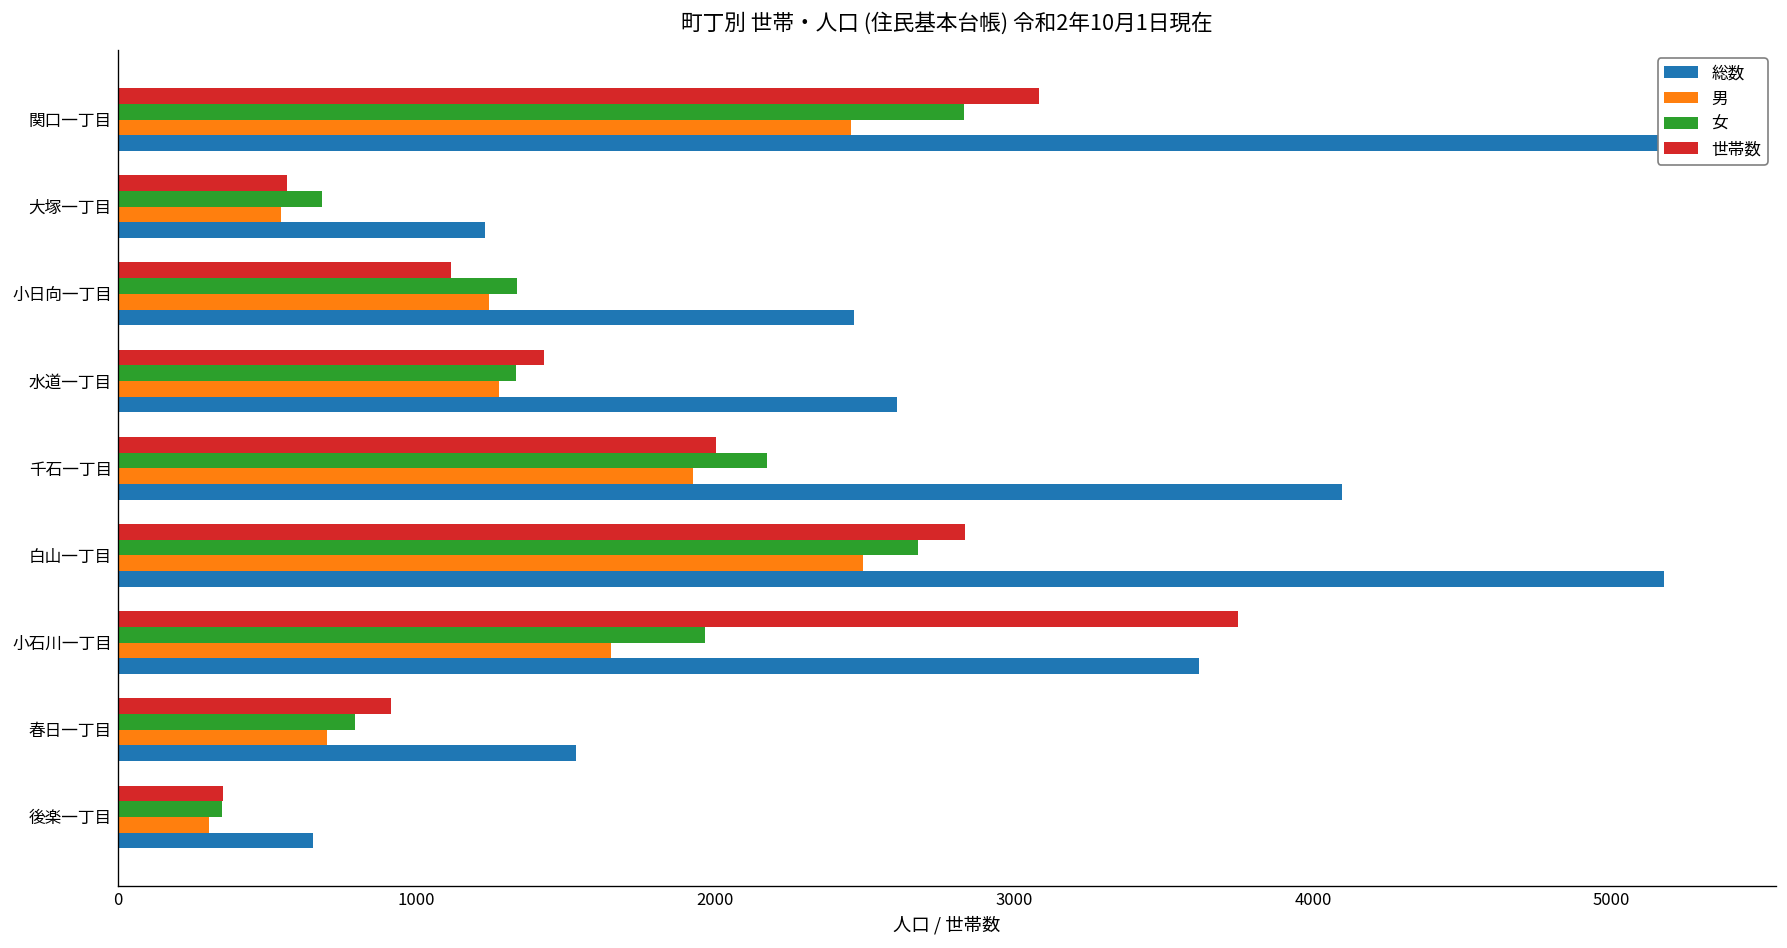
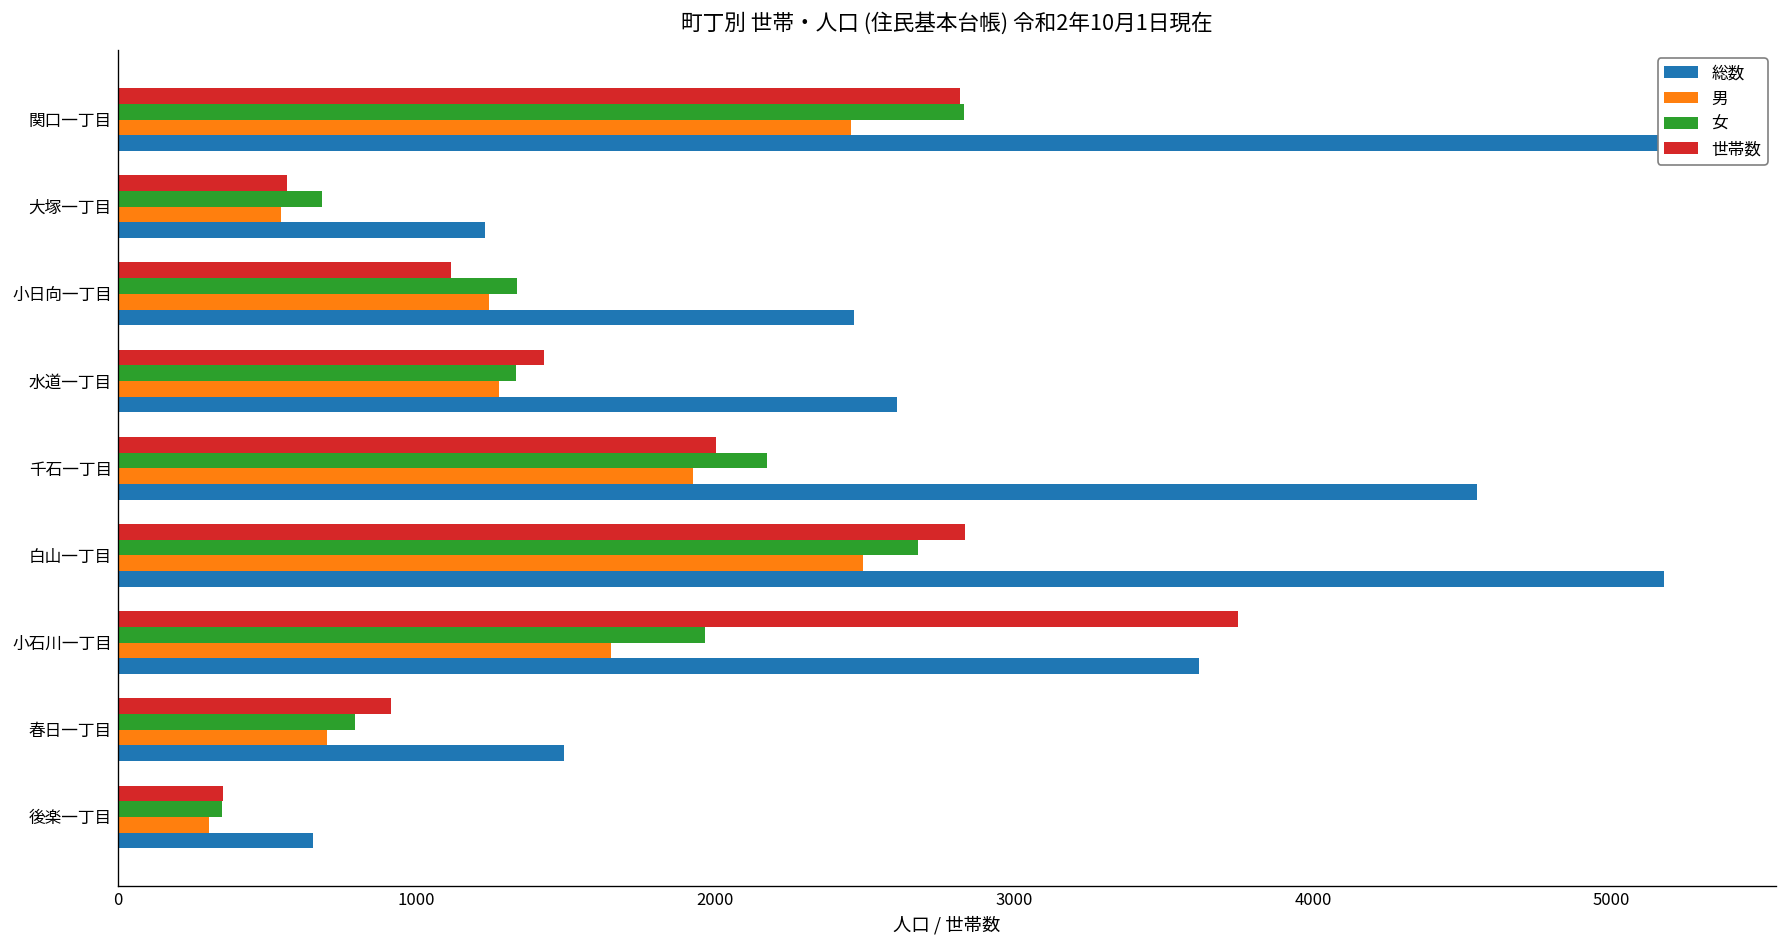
  {
    "総数": {
      "大塚一丁目": 1230,
      "小日向一丁目": 2460,
      "水道一丁目": 2610,
-     "千石一丁目": 4100,
+     "千石一丁目": 4550,
      "白山一丁目": 5170,
      "小石川一丁目": 3620,
-     "春日一丁目": 1530,
+     "春日一丁目": 1490,
      "後楽一丁目": 660
    },
    "男": {
      "関口一丁目": 2450,
      "大塚一丁目": 550,
      "小日向一丁目": 1240,
      "水道一丁目": 1280,
      "千石一丁目": 1930,
      "白山一丁目": 2490,
      "小石川一丁目": 1650,
      "春日一丁目": 700,
      "後楽一丁目": 310
    },
    "女": {
      "関口一丁目": 2830,
      "大塚一丁目": 680,
      "小日向一丁目": 1340,
      "水道一丁目": 1330,
      "千石一丁目": 2170,
      "白山一丁目": 2680,
      "小石川一丁目": 1970,
      "春日一丁目": 800,
      "後楽一丁目": 350
    },
    "世帯数": {
-     "関口一丁目": 3080,
+     "関口一丁目": 2820,
      "大塚一丁目": 570,
      "小日向一丁目": 1120,
      "水道一丁目": 1430,
      "千石一丁目": 2000,
      "白山一丁目": 2840,
      "小石川一丁目": 3750,
      "春日一丁目": 920,
      "後楽一丁目": 350
    }
  }
